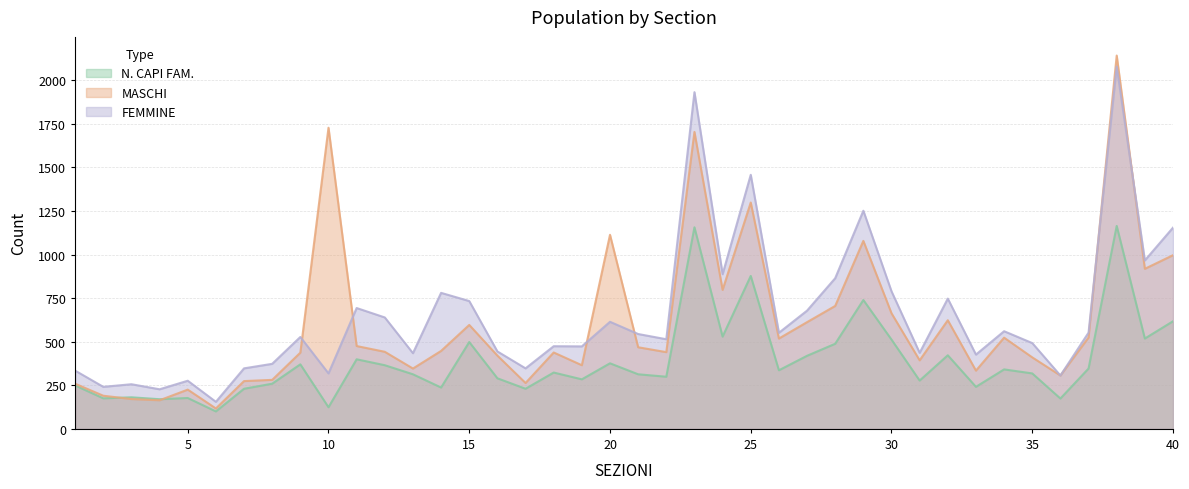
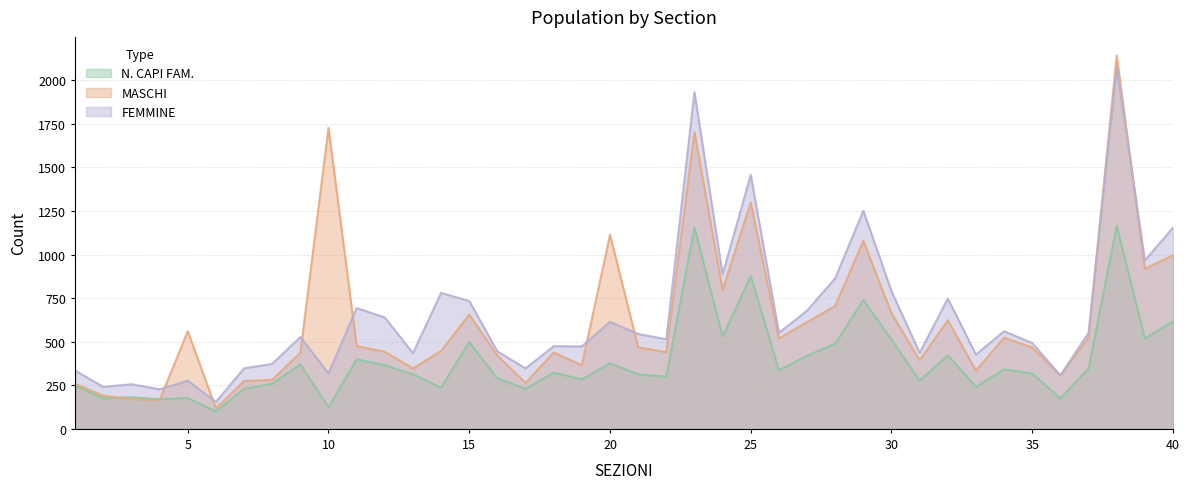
  {
    "MASCHI": {
-     "5": 230,
+     "5": 560,
      "10": 1730,
-     "15": 600,
+     "15": 660,
      "20": 1110,
      "25": 1300,
      "30": 660,
-     "35": 410,
+     "35": 470,
      "40": 1000
    }
  }
